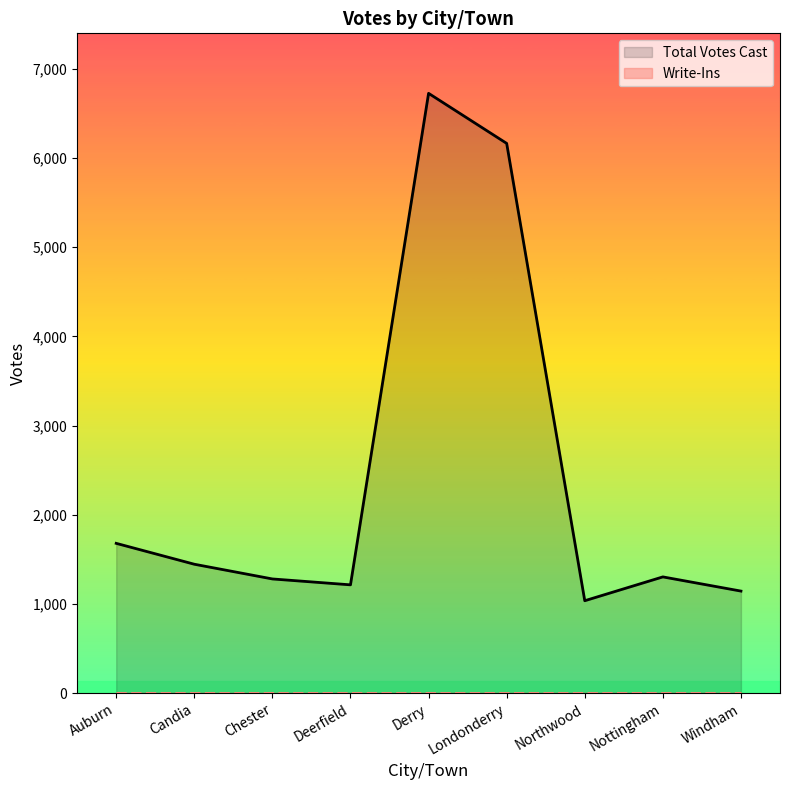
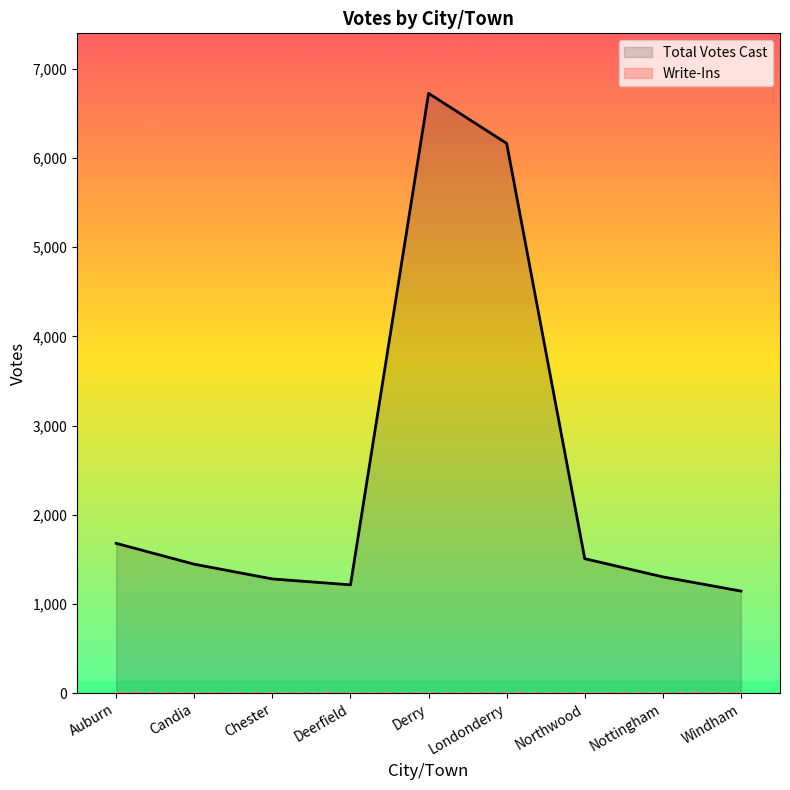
  {
    "Total Votes Cast": {
      "Auburn": "1,700",
      "Candia": "1,400",
      "Chester": "1,300",
      "Deerfield": "1,200",
      "Derry": "6,700",
      "Londonderry": "6,200",
-     "Northwood": "1,000",
+     "Northwood": "1,500",
      "Nottingham": "1,300",
      "Windham": "1,100"
    }
  }
